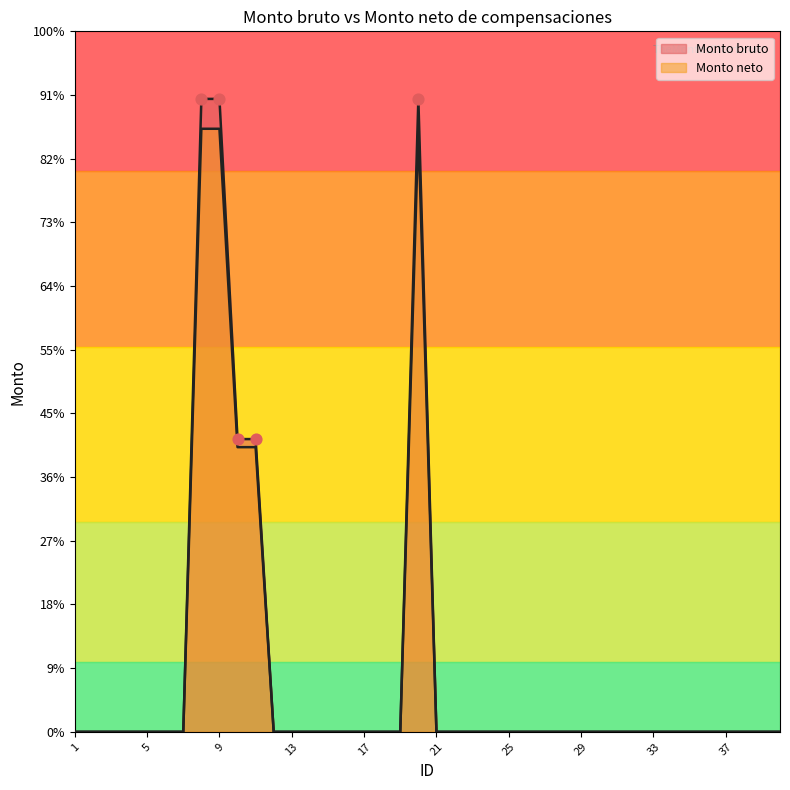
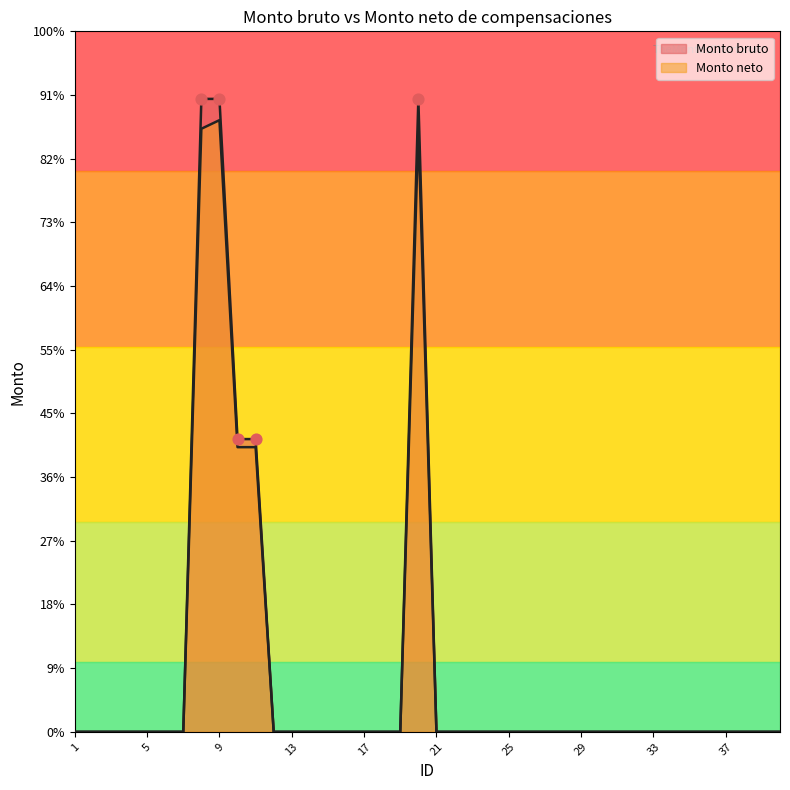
  {
    "Monto neto": {
-     "9": "86%"
+     "9": "87%"
    }
  }
